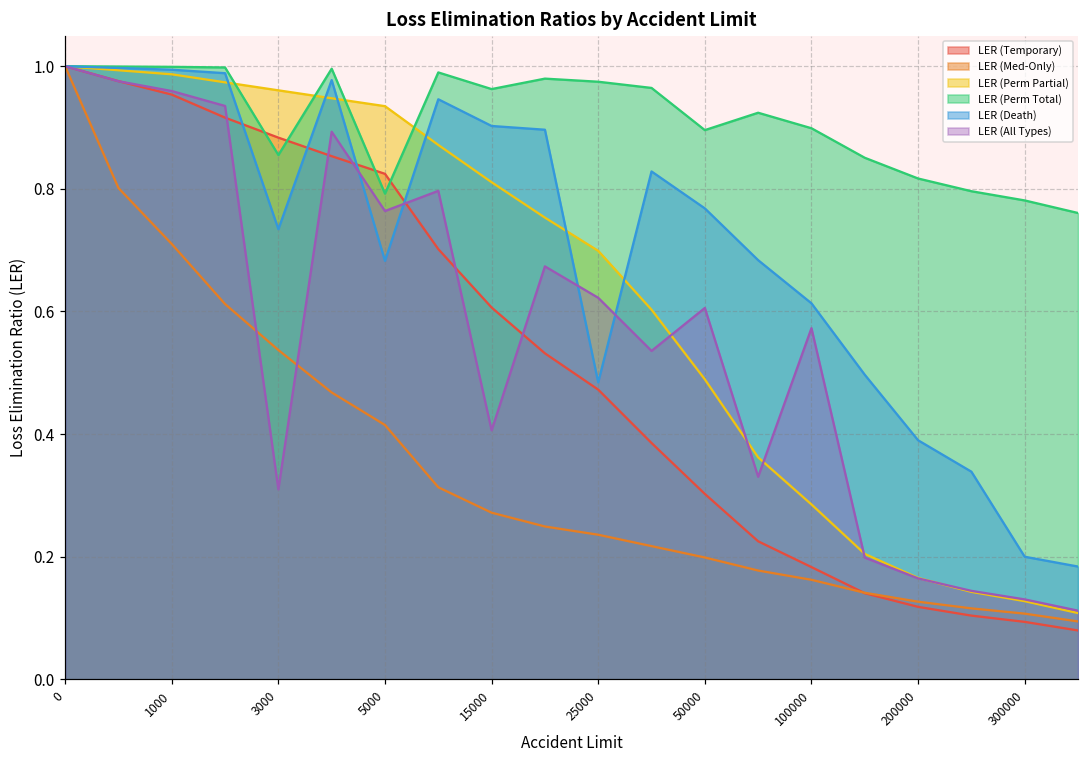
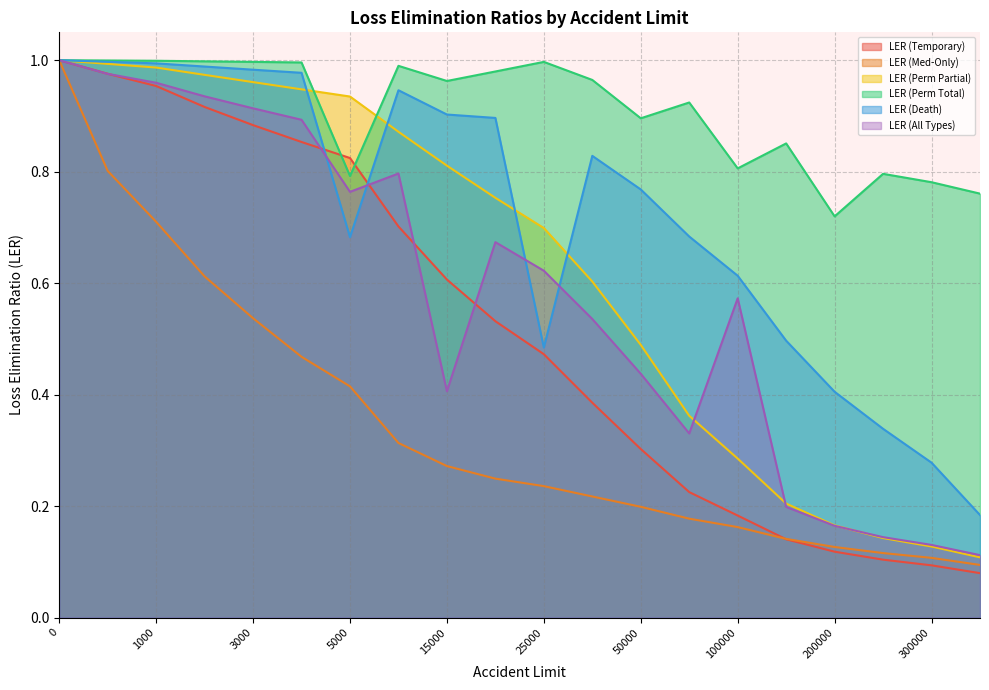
  {
    "LER (Perm Total)": {
      "1000": 1.00,
-     "3000": 0.86,
+     "3000": 1.00,
      "5000": 0.79,
      "15000": 0.96,
-     "25000": 0.97,
+     "25000": 1.00,
      "50000": 0.90,
-     "100000": 0.90,
-     "200000": 0.82,
+     "100000": 0.81,
+     "200000": 0.72,
      "300000": 0.78
    },
    "LER (Death)": {
      "1000": 0.99,
-     "3000": 0.73,
+     "3000": 0.98,
      "5000": 0.68,
      "15000": 0.90,
      "25000": 0.48,
      "50000": 0.77,
      "100000": 0.61,
-     "200000": 0.39,
-     "300000": 0.20
+     "200000": 0.41,
+     "300000": 0.28
    },
    "LER (All Types)": {
      "1000": 0.96,
-     "3000": 0.31,
+     "3000": 0.91,
      "5000": 0.76,
      "15000": 0.41,
      "25000": 0.62,
-     "50000": 0.61,
+     "50000": 0.44,
      "100000": 0.57
    }
  }
